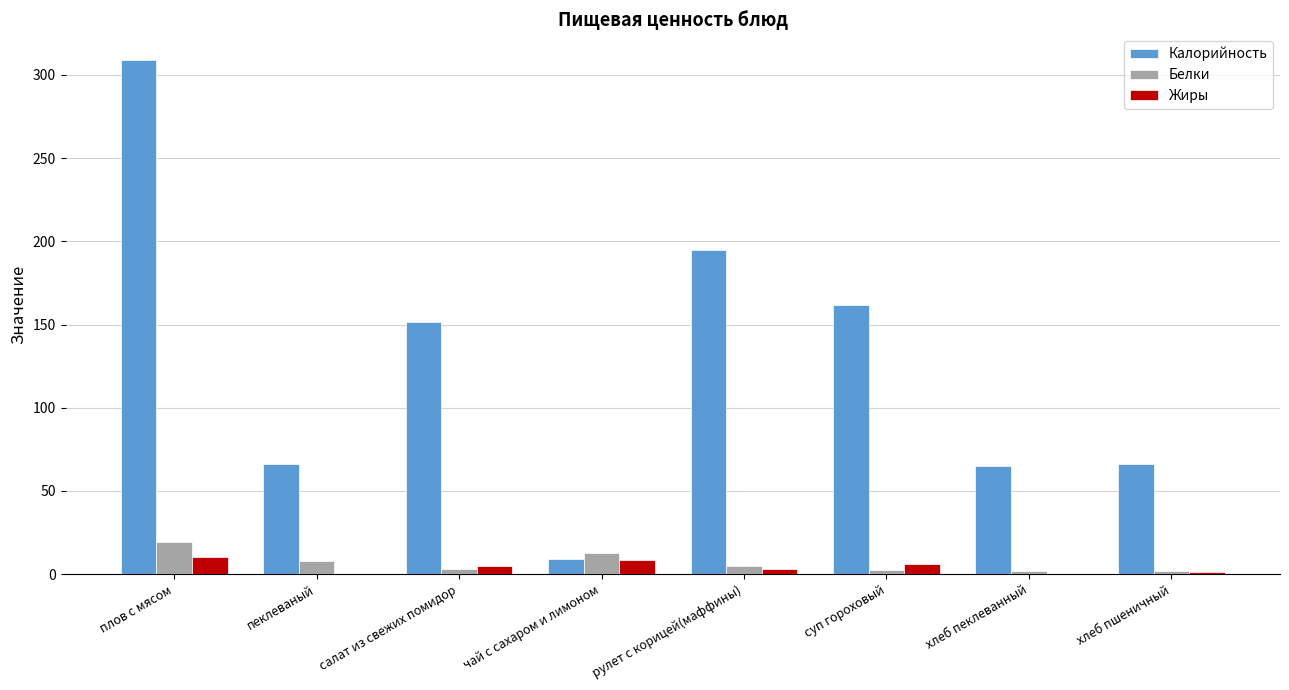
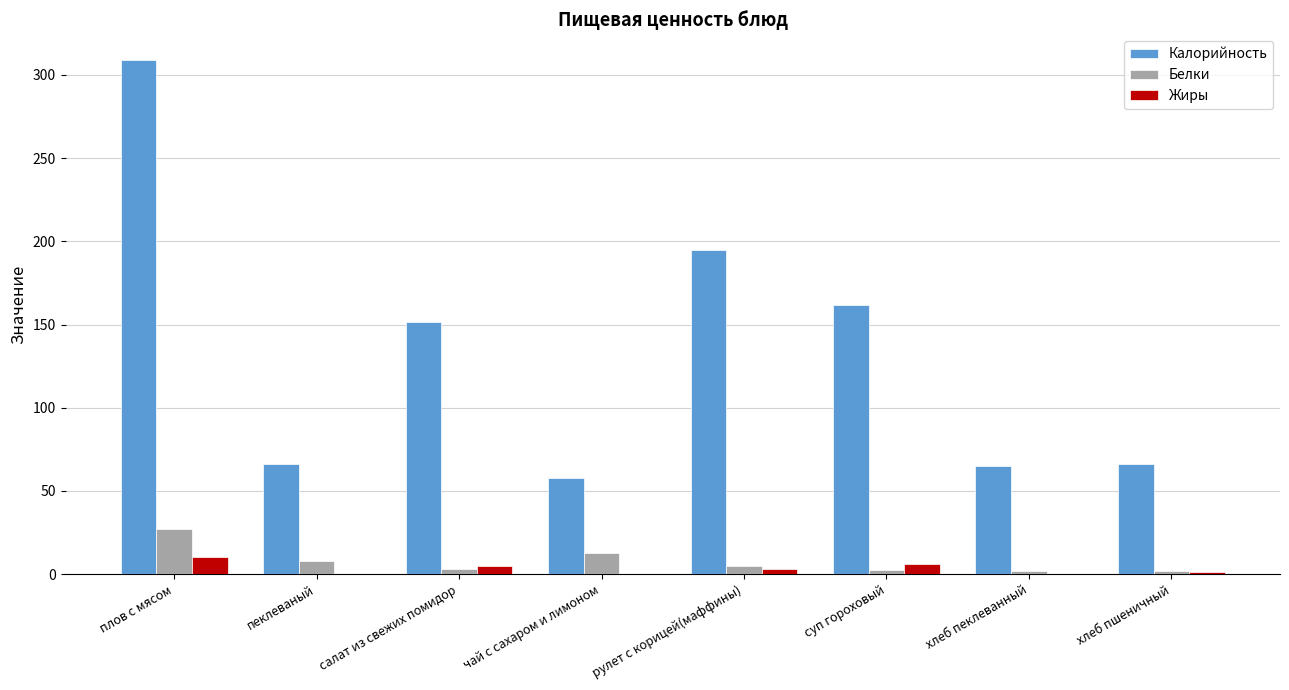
  {
    "Калорийность": {
      "плов с мясом": 309,
      "пеклеваный": 66,
      "салат из свежих помидор": 151,
-     "чай с сахаром и лимоном": 9,
+     "чай с сахаром и лимоном": 58,
      "рулет с корицей(маффины)": 195,
      "суп гороховый": 162,
      "хлеб пеклеванный": 65,
      "хлеб пшеничный": 66
    },
    "Белки": {
-     "плов с мясом": 19,
+     "плов с мясом": 27,
      "пеклеваный": 8,
      "салат из свежих помидор": 3,
      "чай с сахаром и лимоном": 12,
      "рулет с корицей(маффины)": 5,
      "суп гороховый": 2,
      "хлеб пеклеванный": 2,
      "хлеб пшеничный": 2
    },
    "Жиры": {
      "плов с мясом": 10,
      "пеклеваный": 0,
      "салат из свежих помидор": 5,
-     "чай с сахаром и лимоном": 9,
+     "чай с сахаром и лимоном": 0,
      "рулет с корицей(маффины)": 3,
      "суп гороховый": 6
    }
  }
